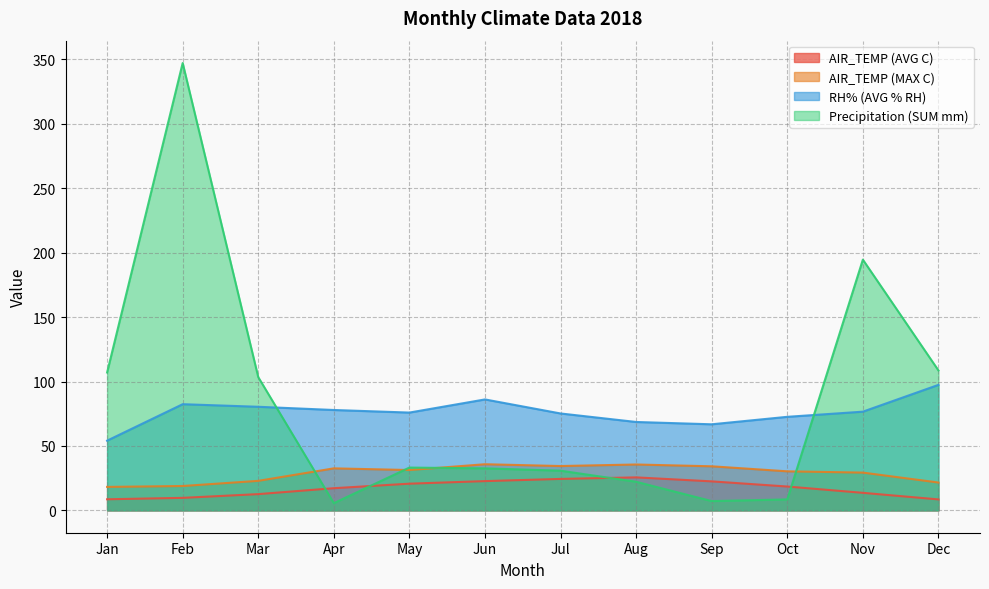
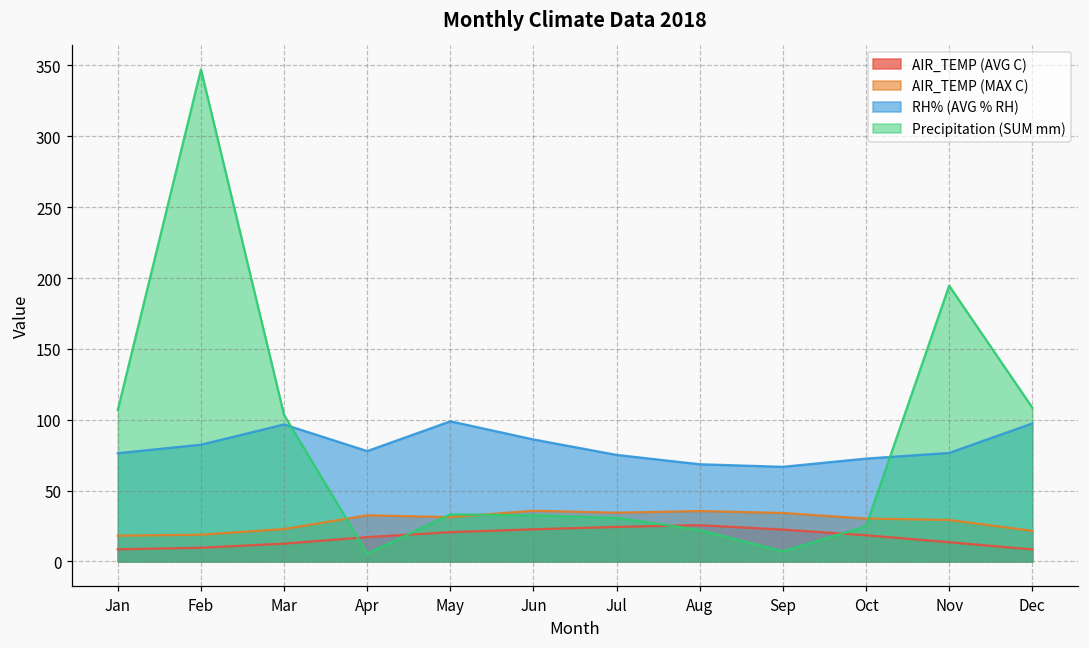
  {
    "RH% (AVG % RH)": {
-     "Jan": 54,
+     "Jan": 76,
      "Feb": 82,
-     "Mar": 80,
+     "Mar": 97,
      "Apr": 78,
-     "May": 76,
+     "May": 99,
      "Jun": 86,
      "Jul": 75,
      "Aug": 69,
      "Sep": 67,
      "Oct": 73,
      "Nov": 77,
      "Dec": 97
    },
    "Precipitation (SUM mm)": {
      "Jan": 107,
      "Feb": 347,
      "Mar": 103,
      "Apr": 6,
      "Jun": 33,
      "Jul": 31,
      "Aug": 22,
      "Sep": 7,
-     "Oct": 9,
+     "Oct": 25,
      "Nov": 195,
      "Dec": 109
    }
  }
